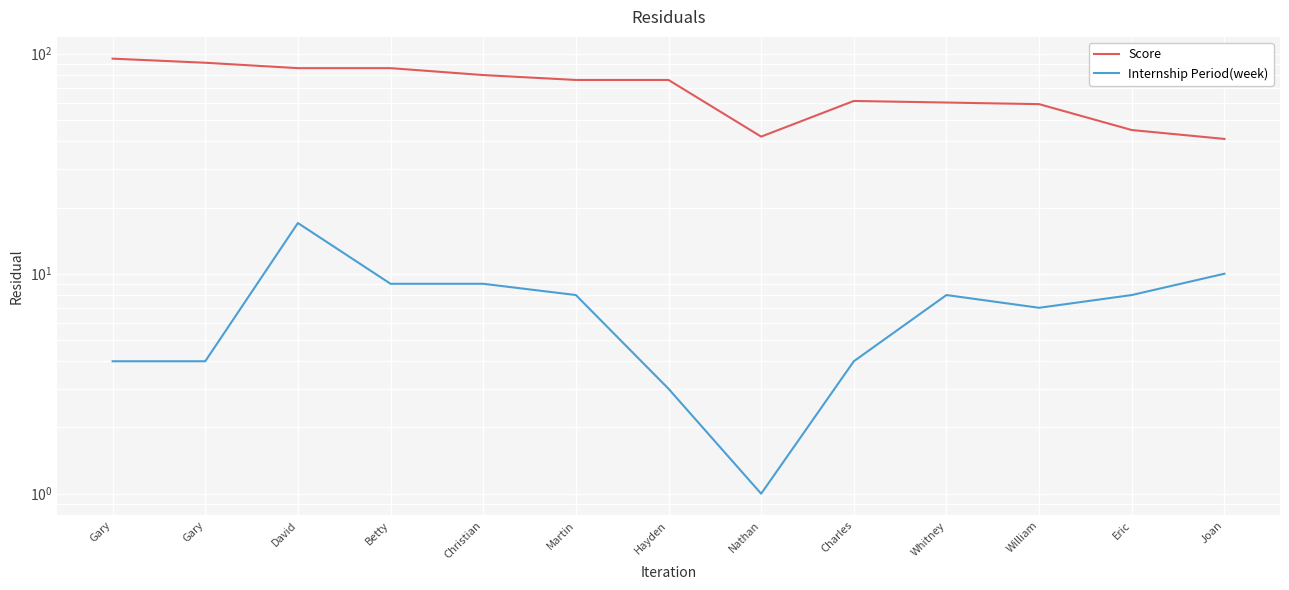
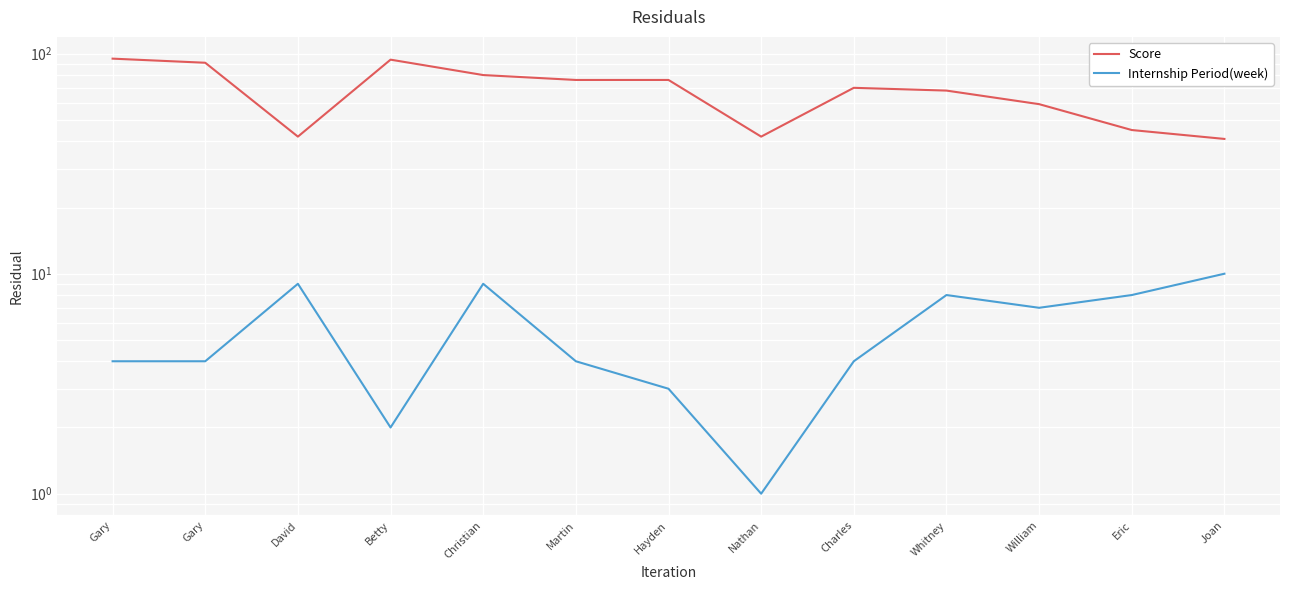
  {
    "Score": {
-     "David": 86,
-     "Betty": 86,
+     "David": 42,
+     "Betty": 94,
      "Christian": 80,
      "Martin": 76,
      "Hayden": 76,
      "Nathan": 42,
-     "Charles": 61,
-     "Whitney": 60,
+     "Charles": 70,
+     "Whitney": 68,
      "William": 59,
      "Eric": 45,
      "Joan": 41
    },
    "Internship Period(week)": {
-     "David": 17,
-     "Betty": 9,
+     "David": 9,
+     "Betty": 2,
      "Christian": 9,
-     "Martin": 8,
+     "Martin": 4,
      "Hayden": 3,
      "Nathan": 1,
      "Charles": 4,
      "Whitney": 8,
      "William": 7,
      "Eric": 8,
      "Joan": 10
    }
  }
